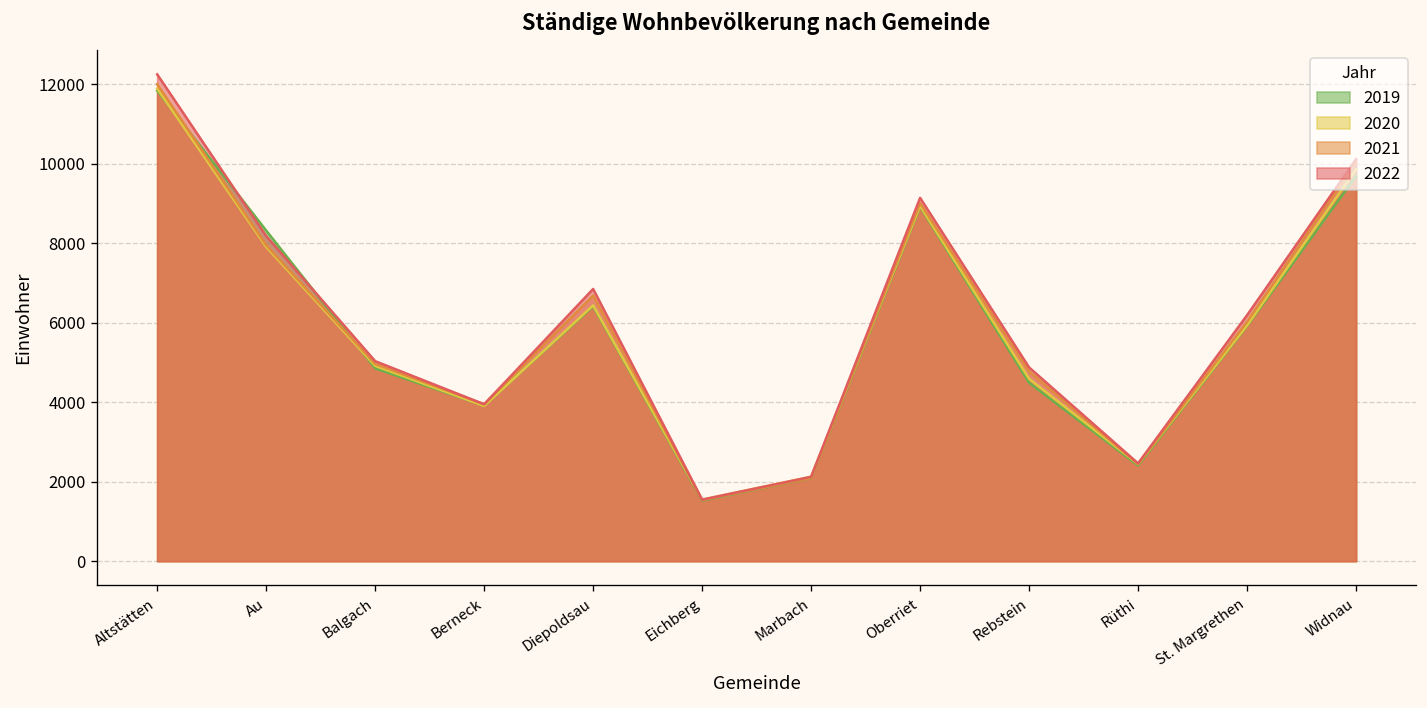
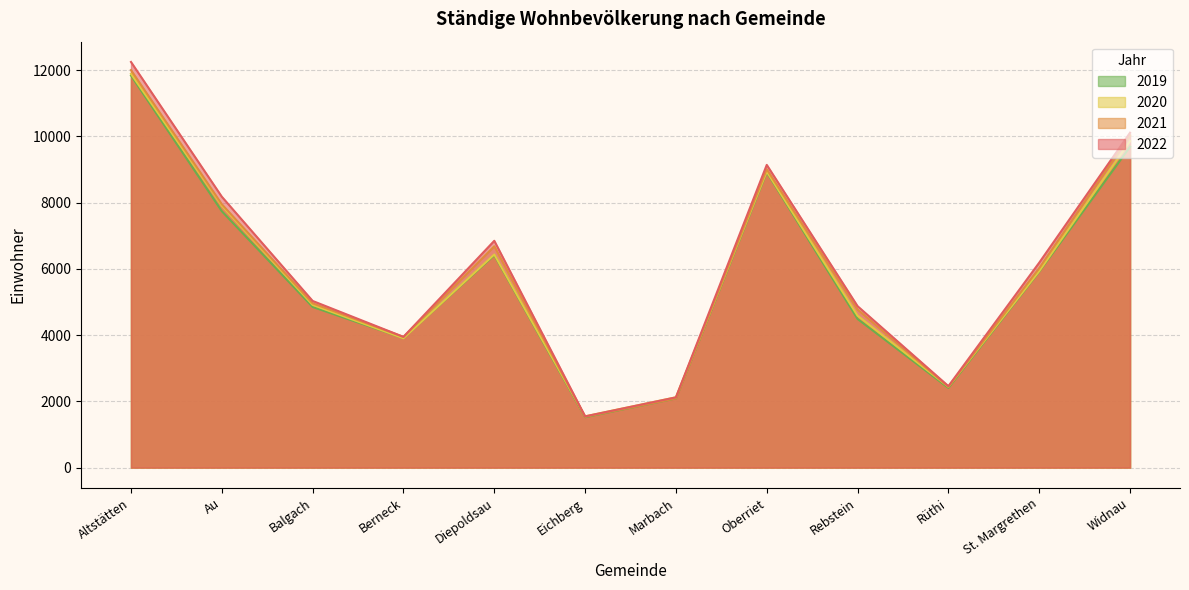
  {
    "2019": {
-     "Au": 8300,
+     "Au": 7700,
      "Rebstein": 4500
    }
  }
